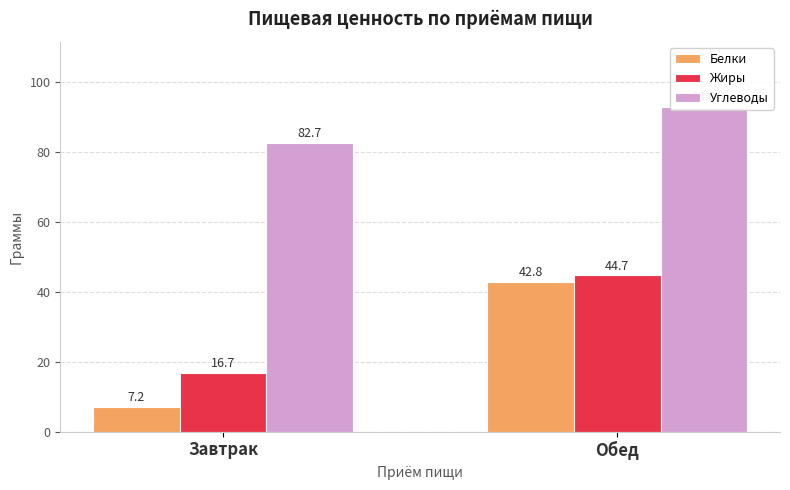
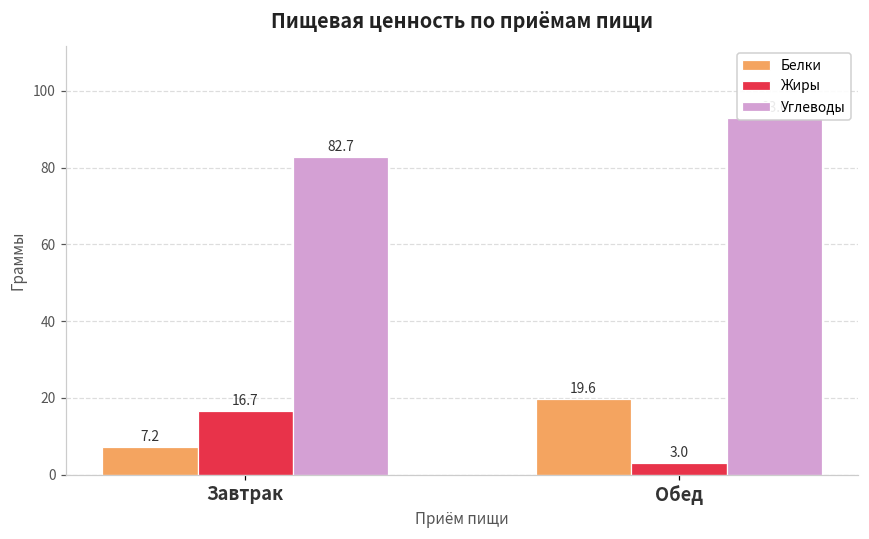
  {
    "Белки": {
      "Завтрак": 7.2,
-     "Обед": 42.8
+     "Обед": 19.6
    },
    "Жиры": {
      "Завтрак": 16.7,
-     "Обед": 44.7
+     "Обед": 3.0
    },
    "Углеводы": {
      "Завтрак": 82.7
    }
  }
